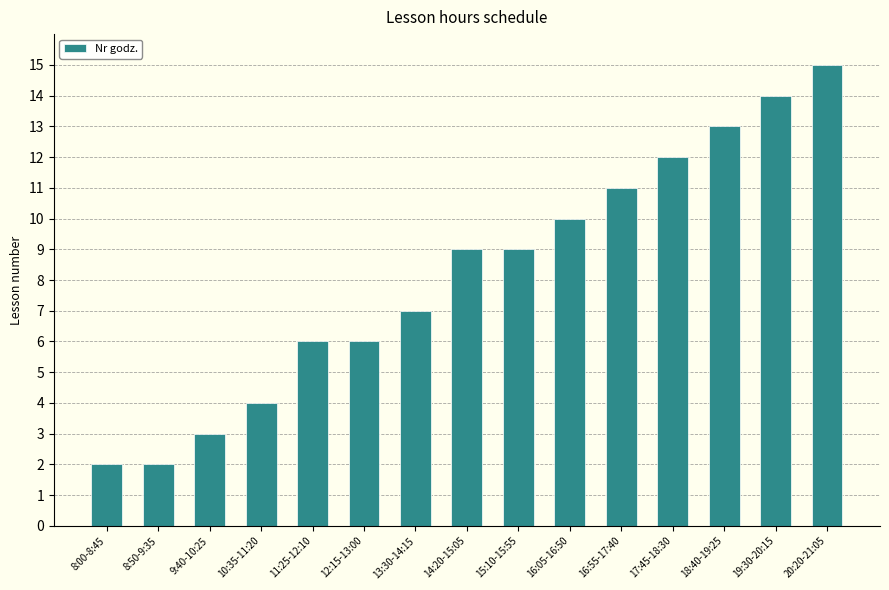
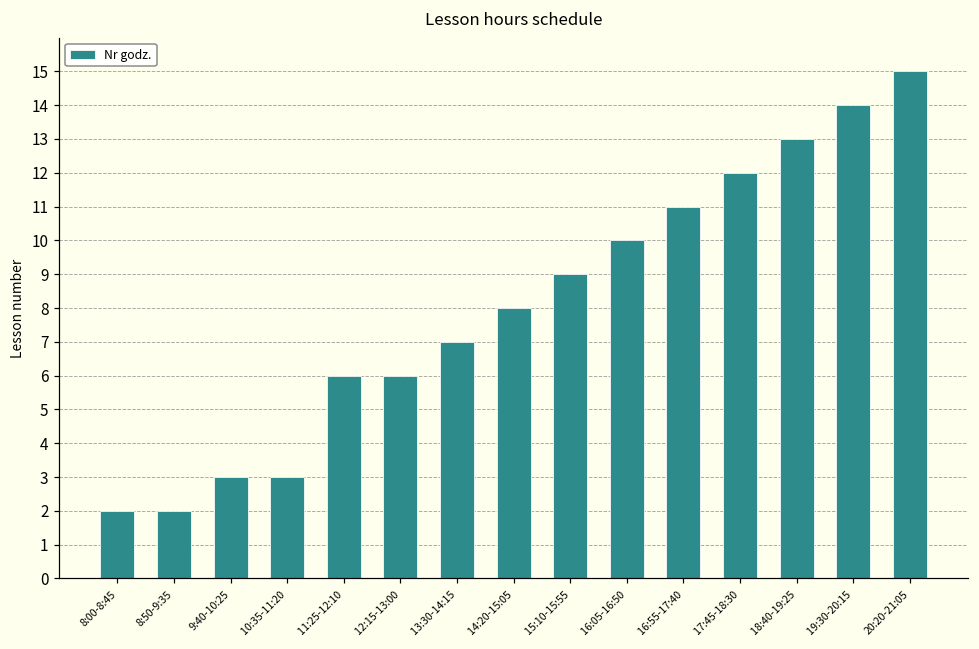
  {
    "8:00-8:45": 2,
    "8:50-9:35": 2,
    "9:40-10:25": 3,
-   "10:35-11:20": 4,
+   "10:35-11:20": 3,
    "11:25-12:10": 6,
    "12:15-13:00": 6,
    "13:30-14:15": 7,
-   "14:20-15:05": 9,
+   "14:20-15:05": 8,
    "15:10-15:55": 9,
    "16:05-16:50": 10,
    "16:55-17:40": 11,
    "17:45-18:30": 12,
    "18:40-19:25": 13,
    "19:30-20:15": 14,
    "20:20-21:05": 15
  }
